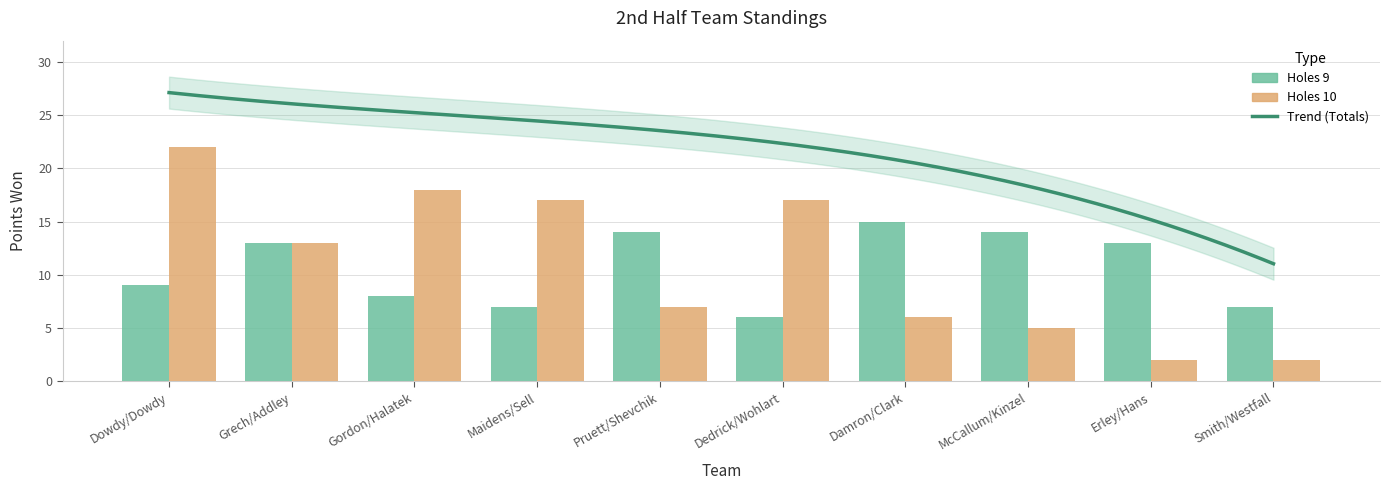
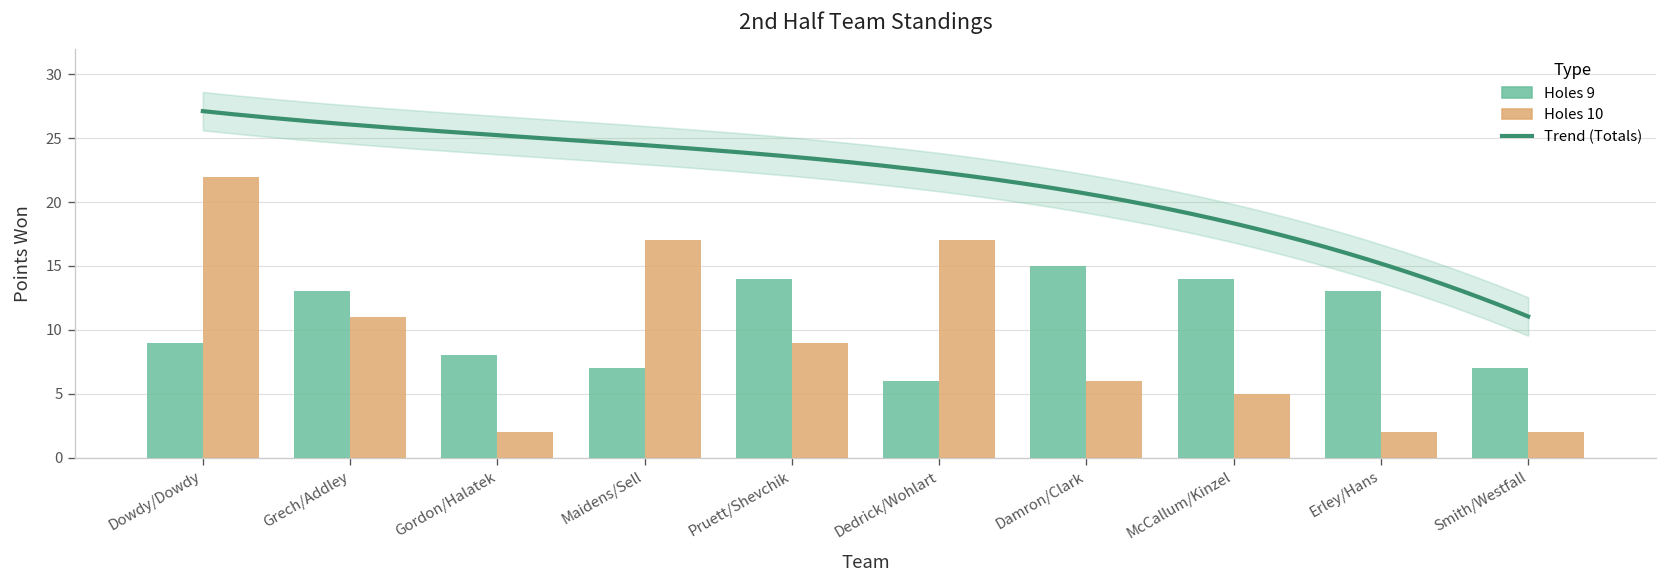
  {
    "Trend (Totals)": {
      "Dowdy/Dowdy": 27,
      "Smith/Westfall": 11
    },
    "Holes 10": {
      "Dowdy/Dowdy": 22,
-     "Grech/Addley": 13,
-     "Gordon/Halatek": 18,
+     "Grech/Addley": 11,
+     "Gordon/Halatek": 2,
      "Maidens/Sell": 17,
-     "Pruett/Shevchik": 7,
+     "Pruett/Shevchik": 9,
      "Dedrick/Wohlart": 17,
      "Damron/Clark": 6,
      "McCallum/Kinzel": 5,
      "Erley/Hans": 2,
      "Smith/Westfall": 2
    }
  }
